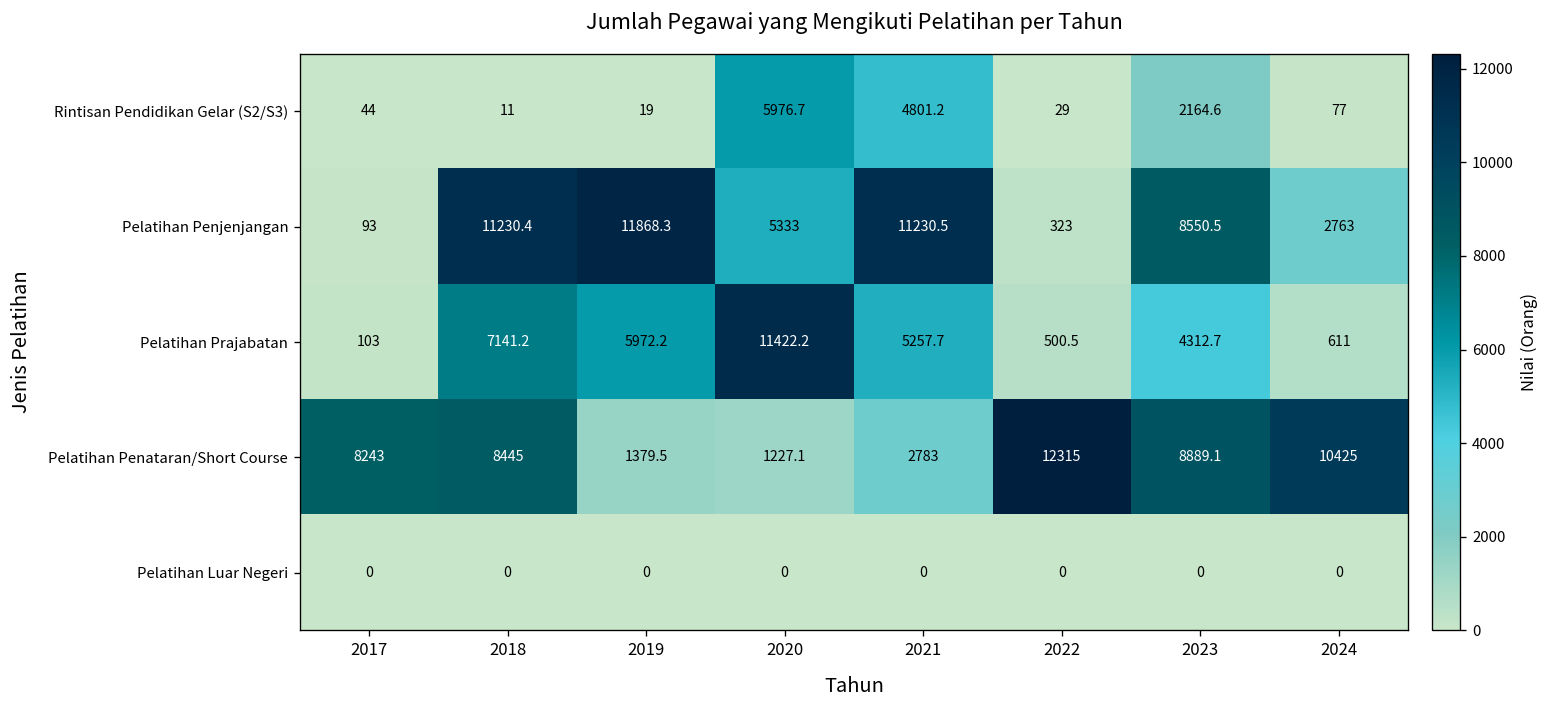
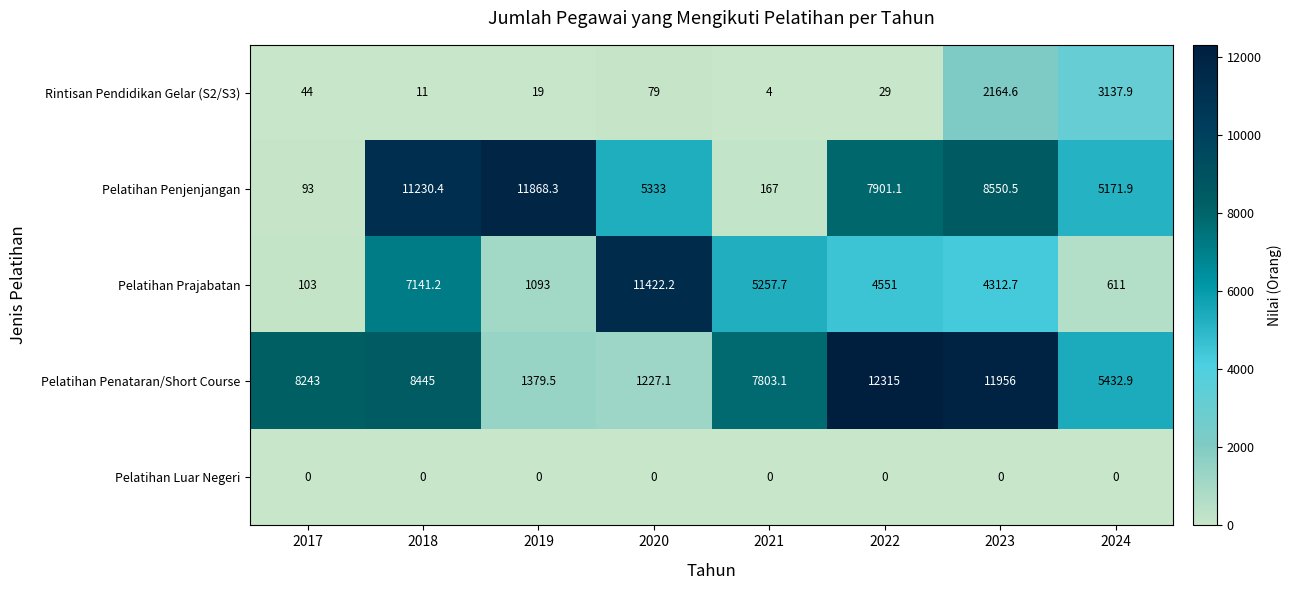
  {
    "Rintisan Pendidikan Gelar (S2/S3)": {
      "2017": 44,
      "2018": 11,
      "2019": 19,
-     "2020": 5976.7,
-     "2021": 4801.2,
+     "2020": 79,
+     "2021": 4,
      "2022": 29,
      "2023": 2164.6,
-     "2024": 77
+     "2024": 3137.9
    },
    "Pelatihan Penjenjangan": {
      "2017": 93,
      "2018": 11230.4,
      "2019": 11868.3,
      "2020": 5333,
-     "2021": 11230.5,
-     "2022": 323,
+     "2021": 167,
+     "2022": 7901.1,
      "2023": 8550.5,
-     "2024": 2763
+     "2024": 5171.9
    },
    "Pelatihan Prajabatan": {
      "2017": 103,
      "2018": 7141.2,
-     "2019": 5972.2,
+     "2019": 1093,
      "2020": 11422.2,
      "2021": 5257.7,
-     "2022": 500.5,
+     "2022": 4551,
      "2023": 4312.7,
      "2024": 611
    },
    "Pelatihan Penataran/Short Course": {
      "2017": 8243,
      "2018": 8445,
      "2019": 1379.5,
      "2020": 1227.1,
-     "2021": 2783,
+     "2021": 7803.1,
      "2022": 12315,
-     "2023": 8889.1,
-     "2024": 10425
+     "2023": 11956,
+     "2024": 5432.9
    },
    "Pelatihan Luar Negeri": {
      "2017": 0,
      "2018": 0,
      "2019": 0,
      "2020": 0,
      "2021": 0,
      "2022": 0,
      "2023": 0,
      "2024": 0
    }
  }
